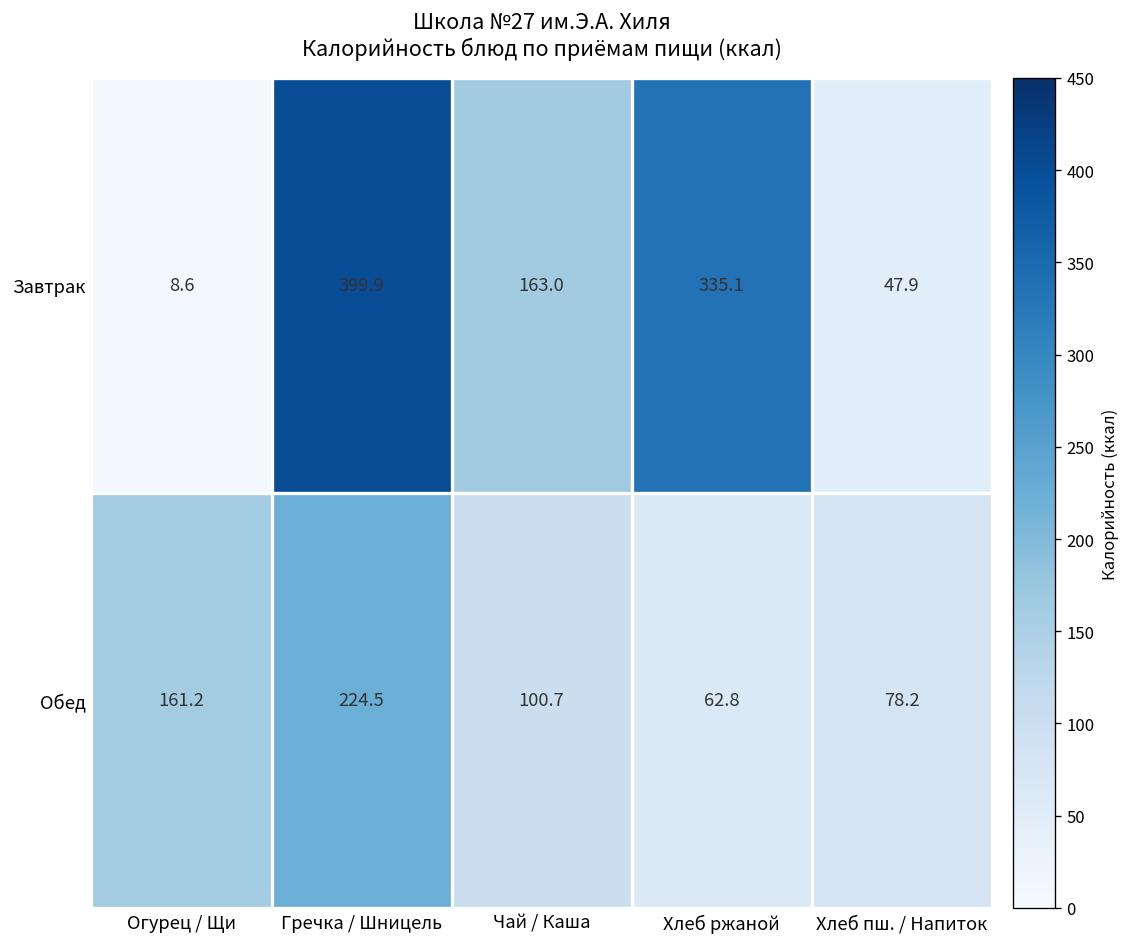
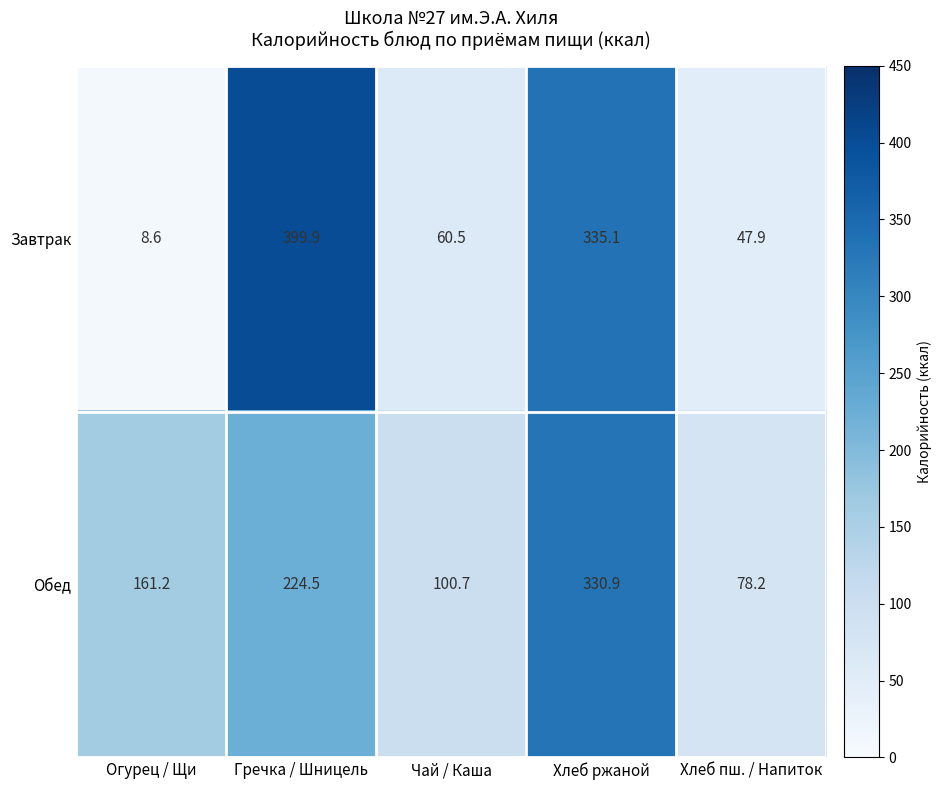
  {
    "Завтрак": {
      "Огурец / Щи": 8.6,
      "Гречка / Шницель": 399.9,
-     "Чай / Каша": 163.0,
+     "Чай / Каша": 60.5,
      "Хлеб ржаной": 335.1,
      "Хлеб пш. / Напиток": 47.9
    },
    "Обед": {
      "Огурец / Щи": 161.2,
      "Гречка / Шницель": 224.5,
      "Чай / Каша": 100.7,
-     "Хлеб ржаной": 62.8,
+     "Хлеб ржаной": 330.9,
      "Хлеб пш. / Напиток": 78.2
    }
  }
